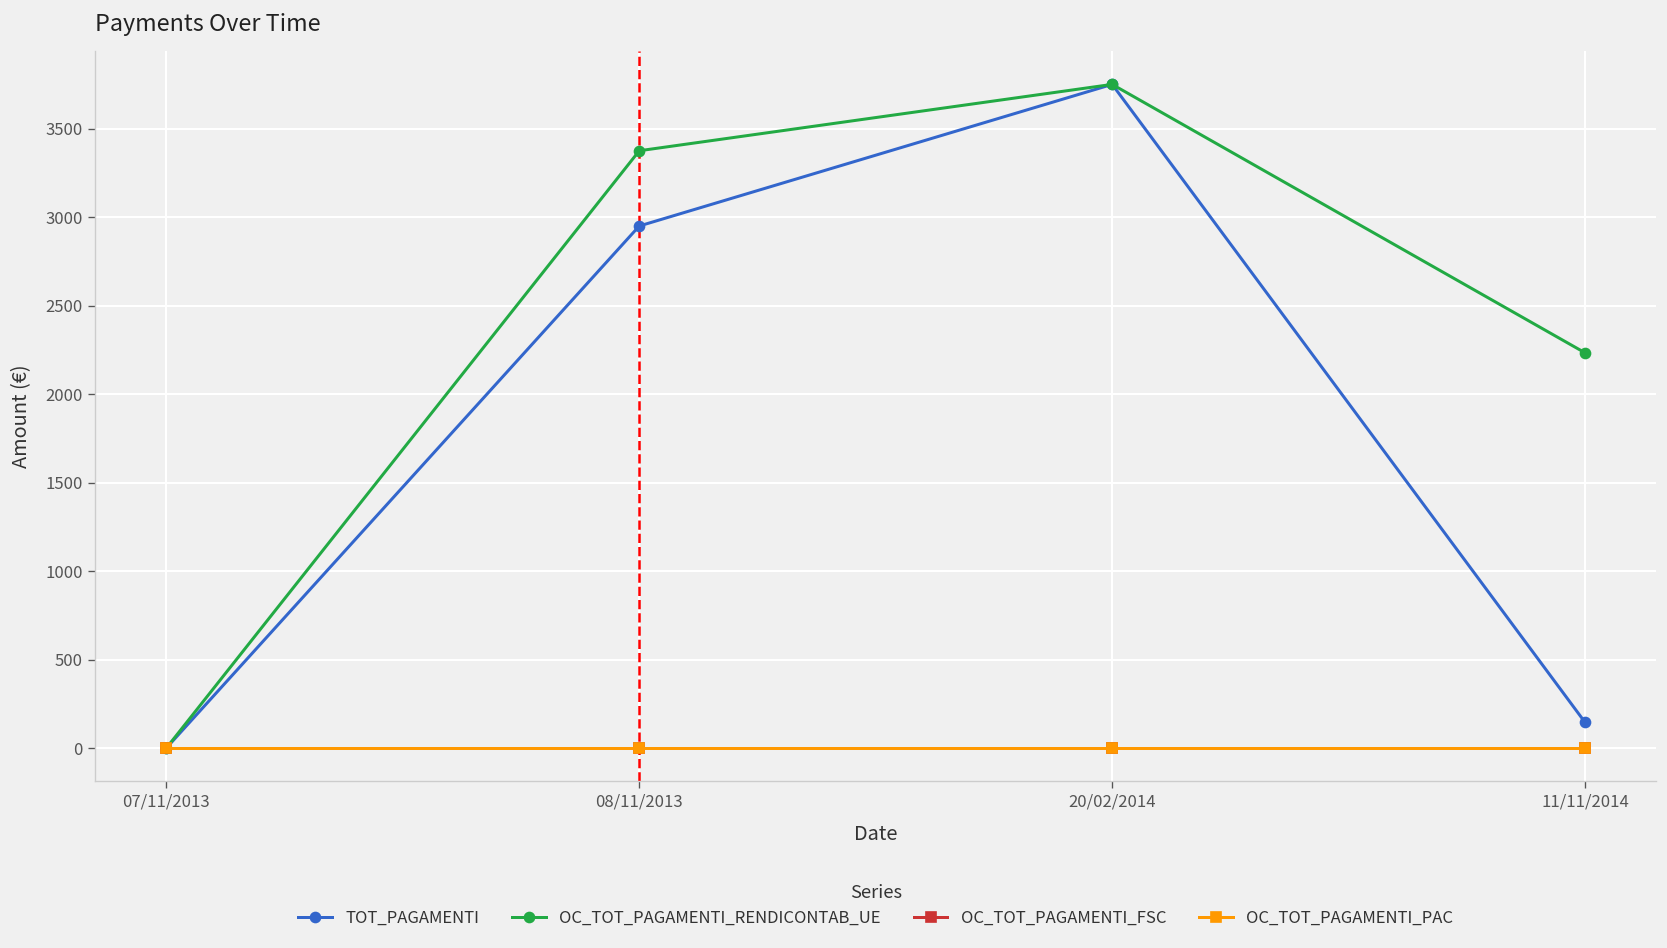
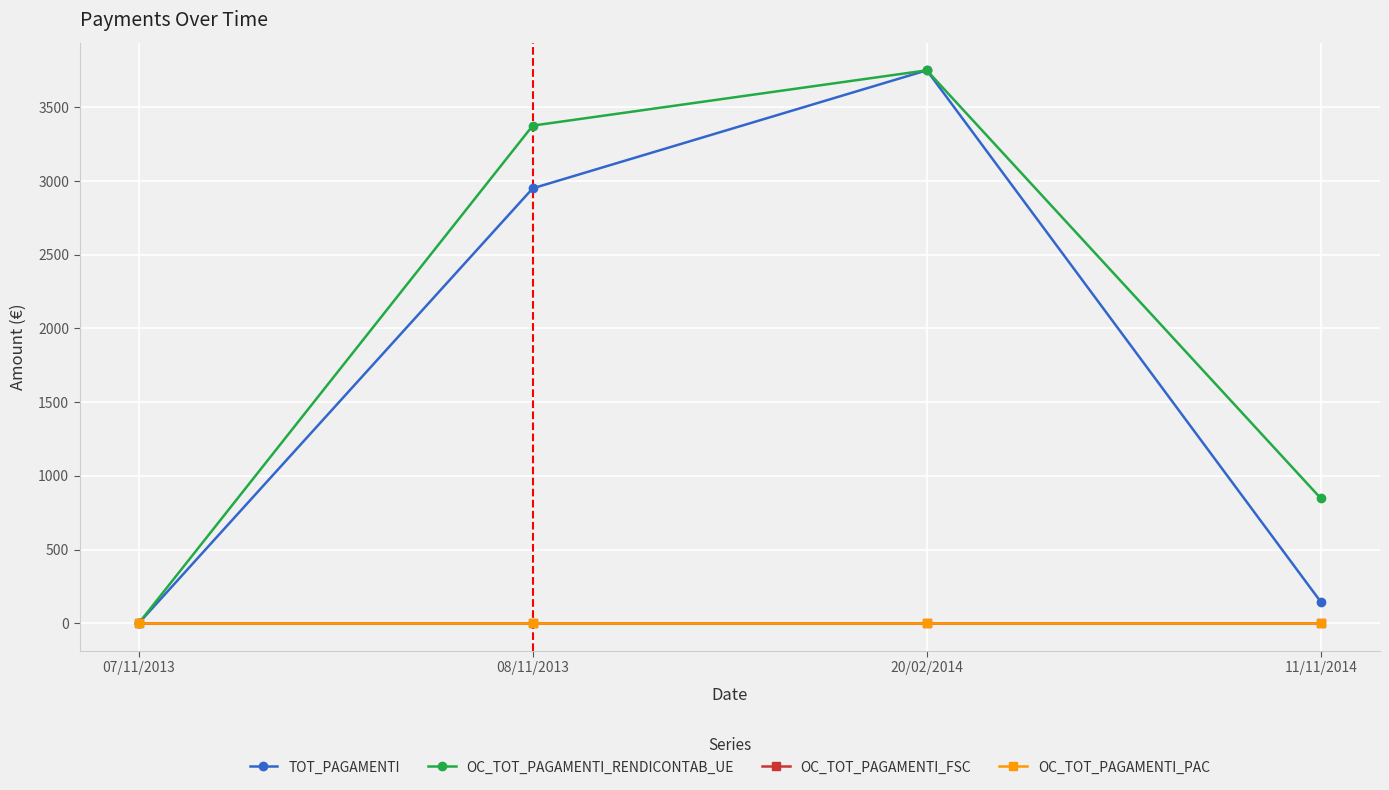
  {
    "TOT_PAGAMENTI": {
      "08/11/2013": 2950,
      "11/11/2014": 140
    },
    "OC_TOT_PAGAMENTI_RENDICONTAB_UE": {
      "08/11/2013": 3380,
-     "11/11/2014": 2230
+     "11/11/2014": 850
    },
    "OC_TOT_PAGAMENTI_PAC": {
      "08/11/2013": 0,
      "20/02/2014": 0,
      "11/11/2014": 0
    }
  }
